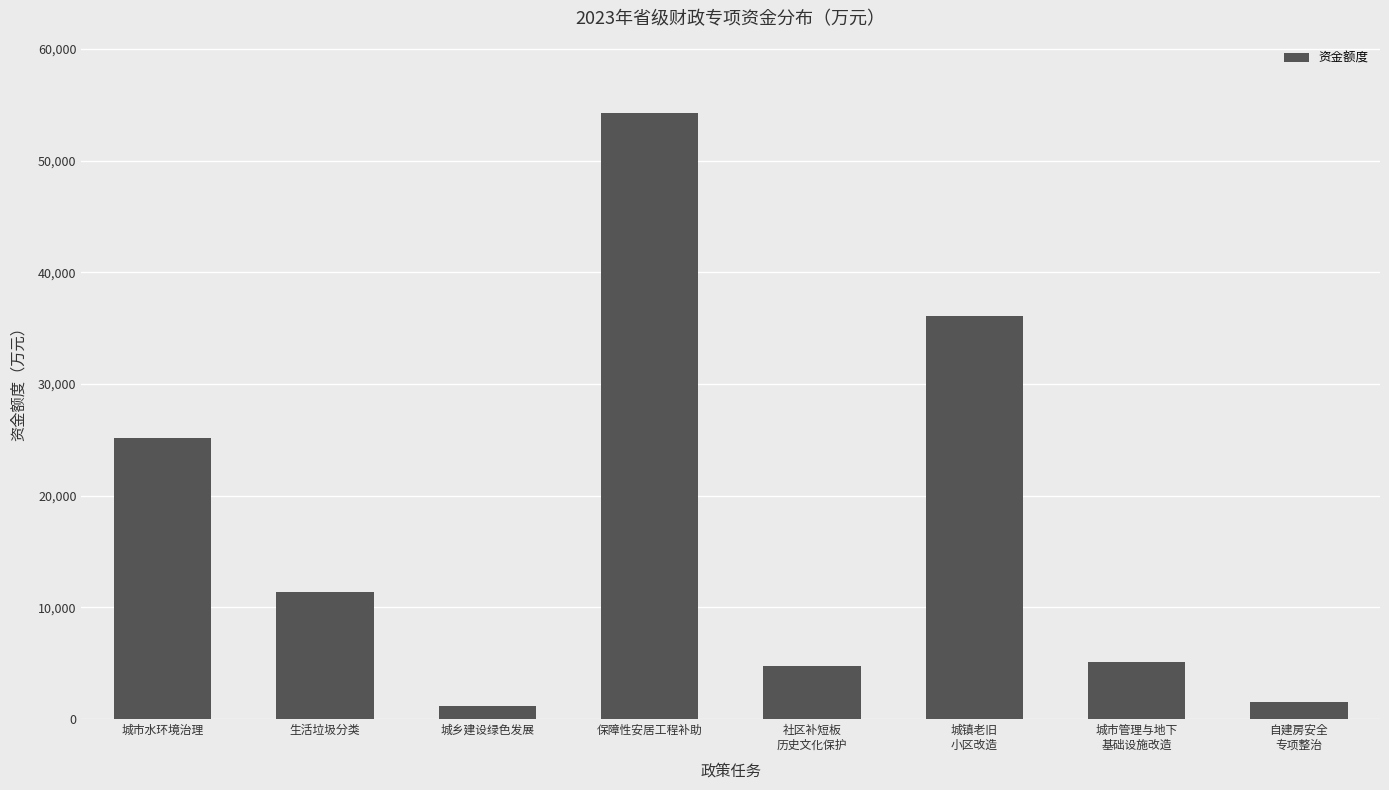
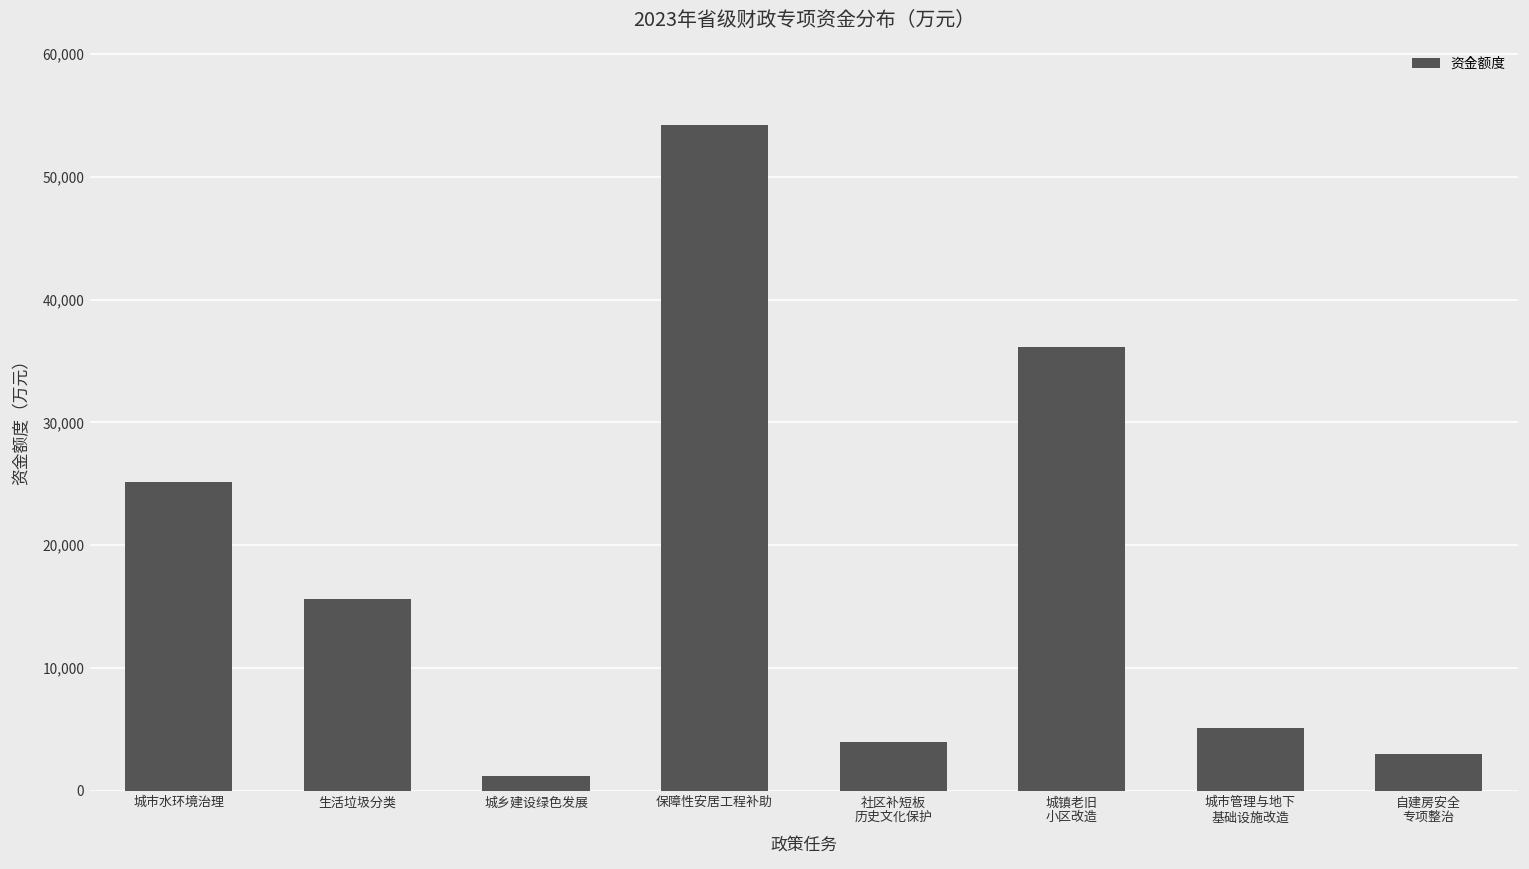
  {
    "城市水环境治理": "25,100",
-   "生活垃圾分类": "11,400",
+   "生活垃圾分类": "15,600",
    "城乡建设绿色发展": "1,200",
    "保障性安居工程补助": "54,200",
-   "社区补短板 历史文化保护": "4,700",
+   "社区补短板 历史文化保护": "4,000",
    "城镇老旧 小区改造": "36,100",
    "城市管理与地下 基础设施改造": "5,200",
-   "自建房安全 专项整治": "1,500"
+   "自建房安全 专项整治": "3,000"
  }
